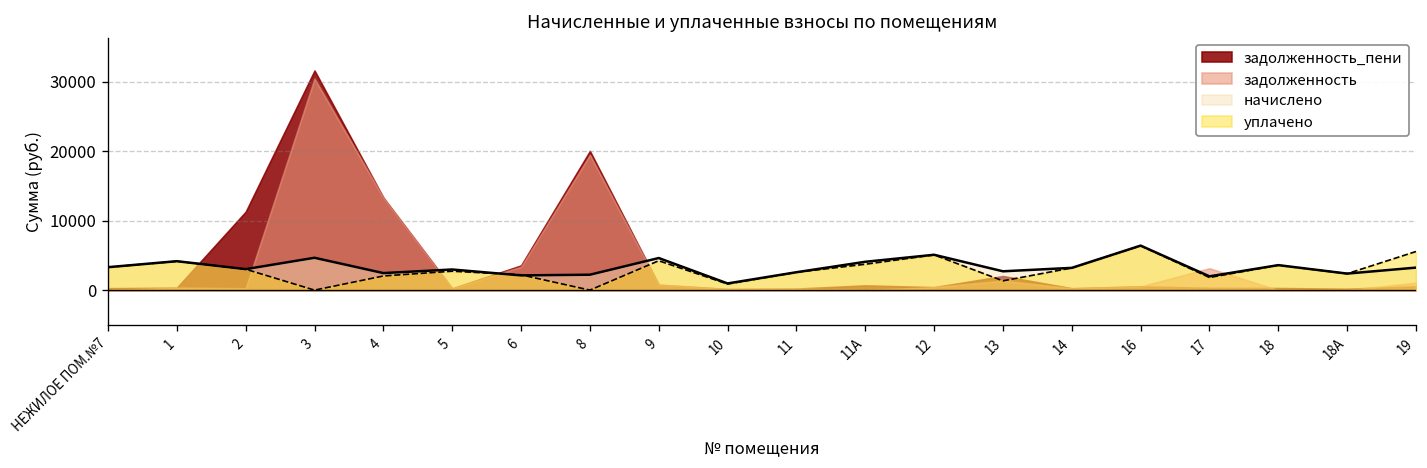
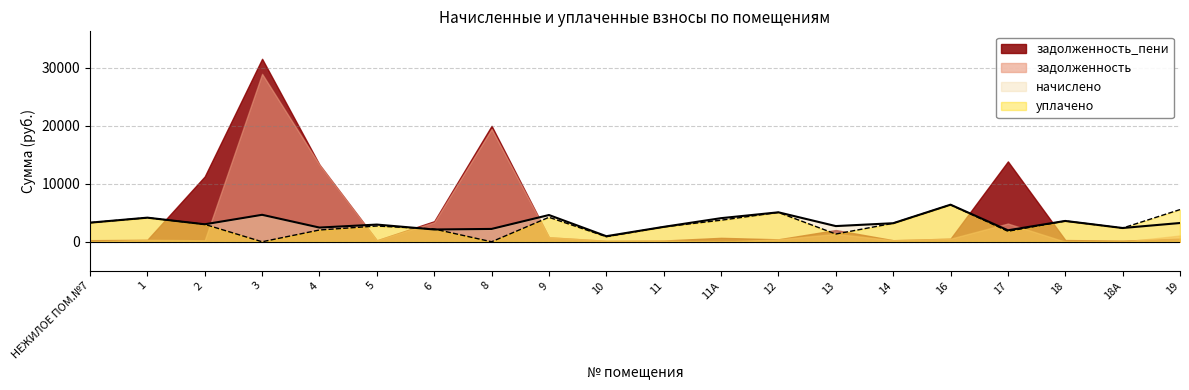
  {
    "задолженность_пени": {
      "2": 11000,
      "3": 32000,
      "8": 20000,
      "11А": 1000,
      "13": 2000,
-     "17": 0,
+     "17": 14000,
      "19": 1000
    },
    "задолженность": {
-     "3": 30000,
+     "3": 29000,
      "8": 19000,
      "11А": 0,
      "17": 3000,
      "19": 1000
    },
    "начислено": {
      "3": 5000,
      "8": 2000,
      "13": 3000,
      "19": 3000
    },
    "уплачено": {
      "3": 0,
      "8": 0,
      "19": 6000
    }
  }
